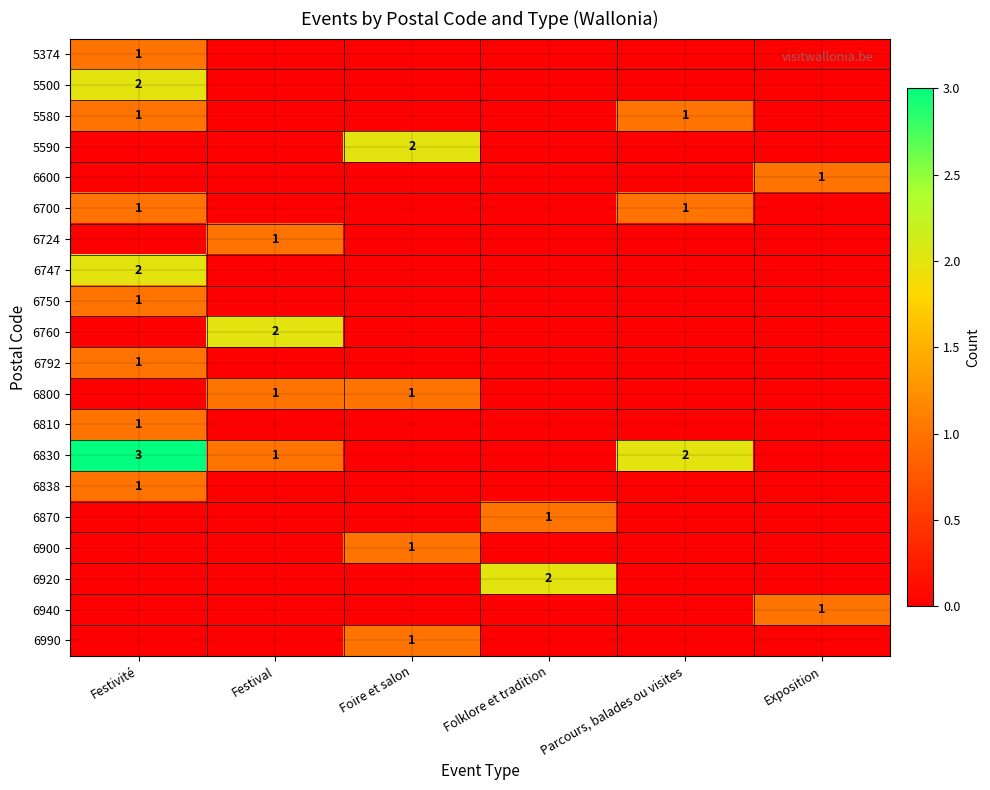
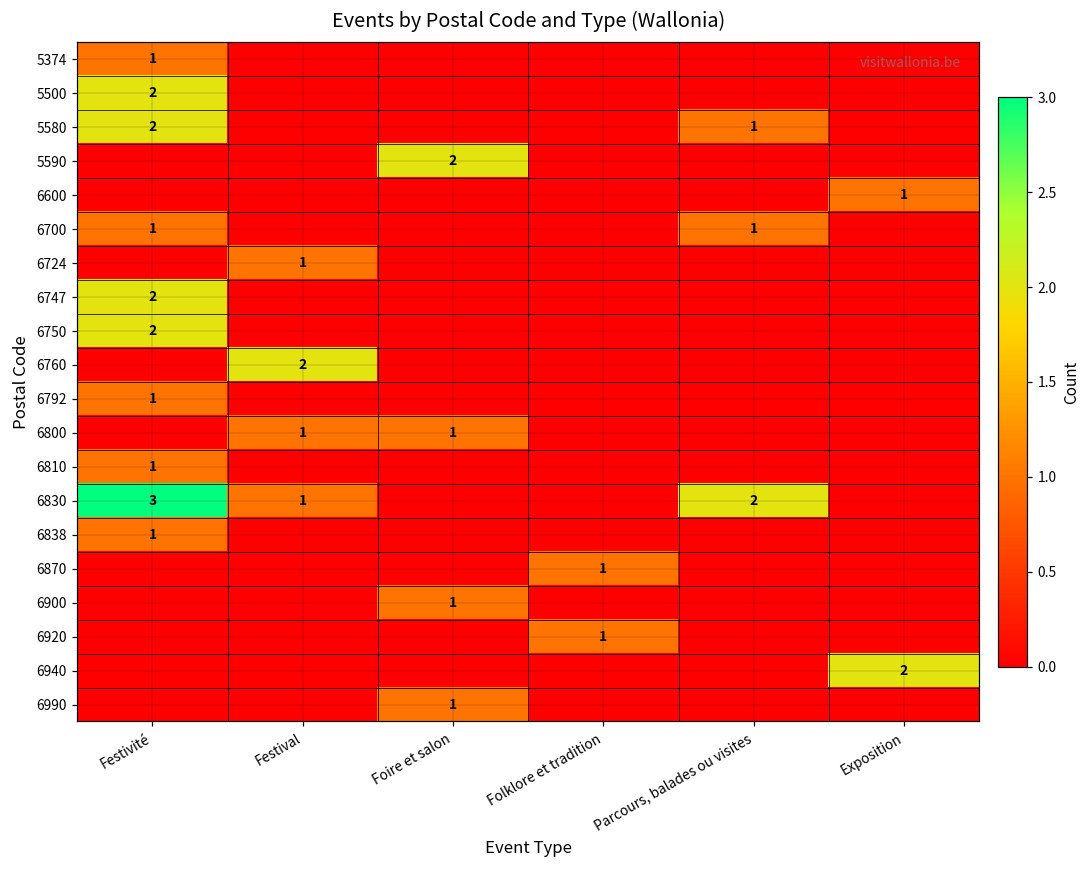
  {
    "5374": {
      "Festivité": 1
    },
    "5500": {
      "Festivité": 2
    },
    "5580": {
-     "Festivité": 1,
+     "Festivité": 2,
      "Parcours, balades ou visites": 1
    },
    "5590": {
      "Foire et salon": 2
    },
    "6600": {
      "Exposition": 1
    },
    "6700": {
      "Festivité": 1,
      "Parcours, balades ou visites": 1
    },
    "6724": {
      "Festival": 1
    },
    "6747": {
      "Festivité": 2
    },
    "6750": {
-     "Festivité": 1
+     "Festivité": 2
    },
    "6760": {
      "Festival": 2
    },
    "6792": {
      "Festivité": 1
    },
    "6800": {
      "Festival": 1,
      "Foire et salon": 1
    },
    "6810": {
      "Festivité": 1
    },
    "6830": {
      "Festivité": 3,
      "Festival": 1,
      "Parcours, balades ou visites": 2
    },
    "6838": {
      "Festivité": 1
    },
    "6870": {
      "Folklore et tradition": 1
    },
    "6900": {
      "Foire et salon": 1
    },
    "6920": {
-     "Folklore et tradition": 2
+     "Folklore et tradition": 1
    },
    "6940": {
-     "Exposition": 1
+     "Exposition": 2
    },
    "6990": {
      "Foire et salon": 1
    }
  }
